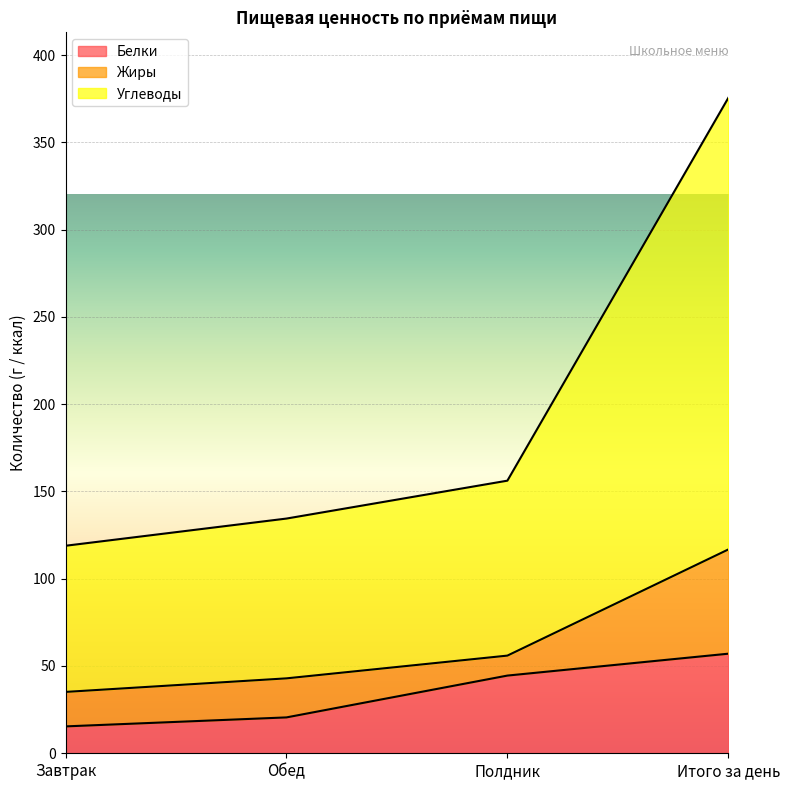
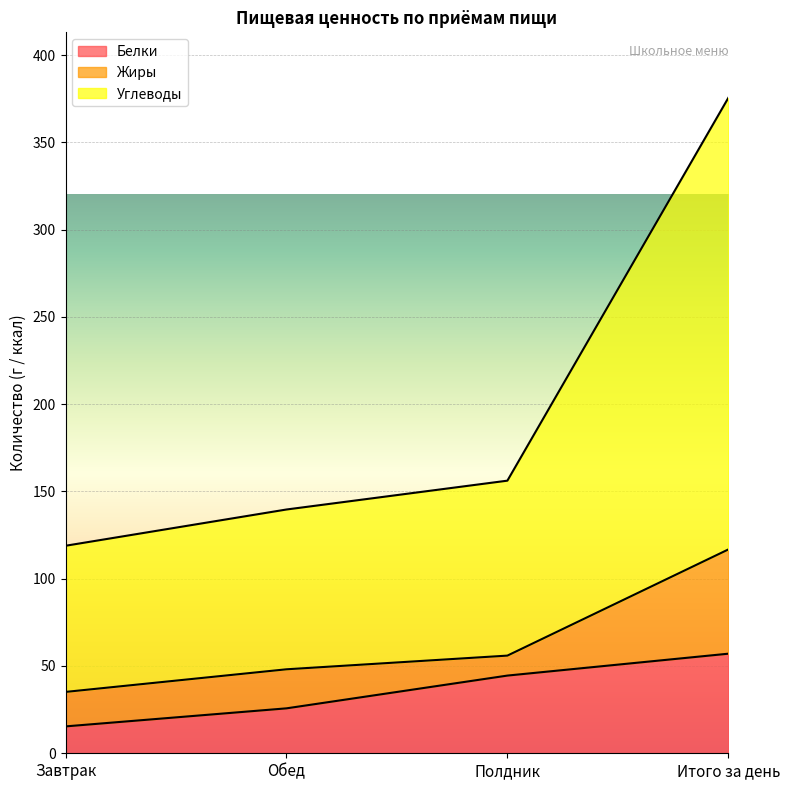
  {
    "Белки": {
      "Завтрак": 15,
-     "Обед": 21,
+     "Обед": 26,
      "Полдник": 45,
      "Итого за день": 57
    },
    "Жиры": {
      "Завтрак": 20,
      "Обед": 22,
      "Полдник": 11,
      "Итого за день": 60
    },
    "Углеводы": {
      "Завтрак": 84,
      "Обед": 92,
      "Полдник": 100,
      "Итого за день": 259
    }
  }
